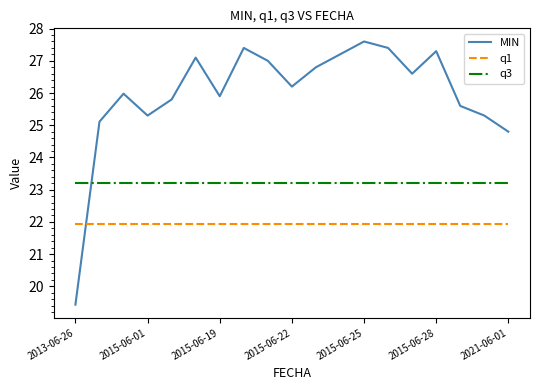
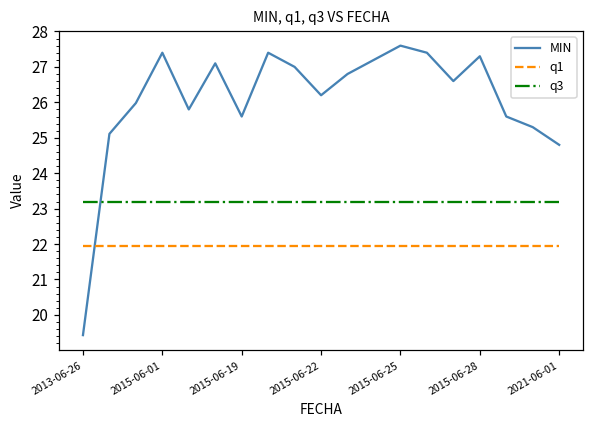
  {
    "MIN": {
      "2013-06-26": 19.4,
-     "2015-06-01": 25.3,
-     "2015-06-19": 25.9,
+     "2015-06-01": 27.4,
+     "2015-06-19": 25.6,
      "2015-06-22": 26.2,
      "2015-06-25": 27.6,
      "2015-06-28": 27.3,
      "2021-06-01": 24.8
    },
    "q1": {
      "2013-06-26": 21.9,
      "2015-06-01": 21.9,
      "2015-06-19": 21.9,
      "2015-06-22": 21.9,
      "2015-06-25": 21.9,
      "2015-06-28": 21.9,
      "2021-06-01": 21.9
    },
    "q3": {
      "2013-06-26": 23.2,
      "2015-06-01": 23.2,
      "2015-06-19": 23.2,
      "2015-06-22": 23.2,
      "2015-06-25": 23.2,
      "2015-06-28": 23.2,
      "2021-06-01": 23.2
    }
  }
